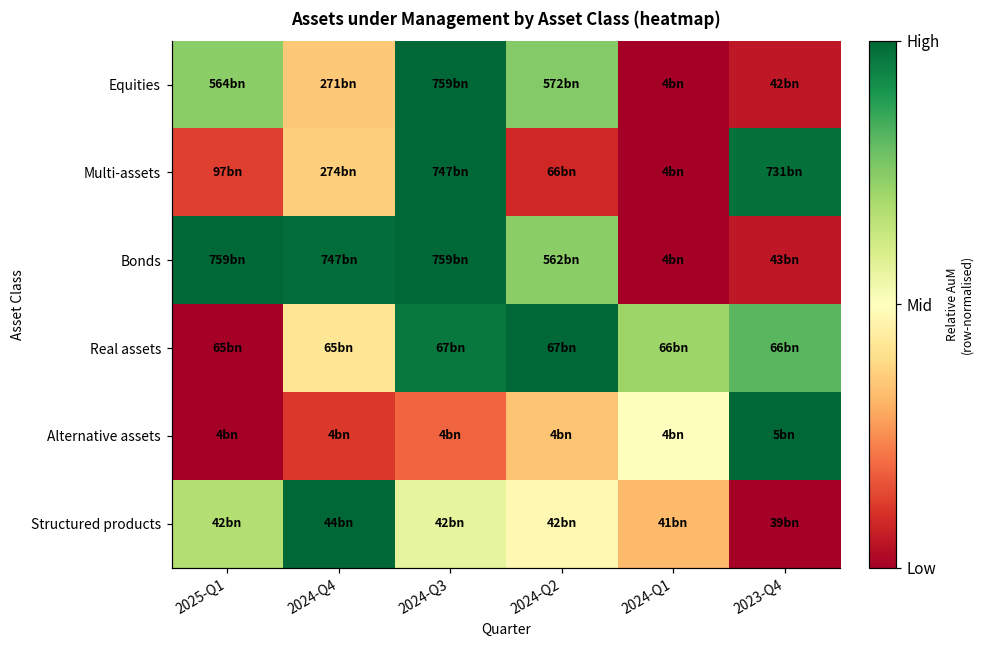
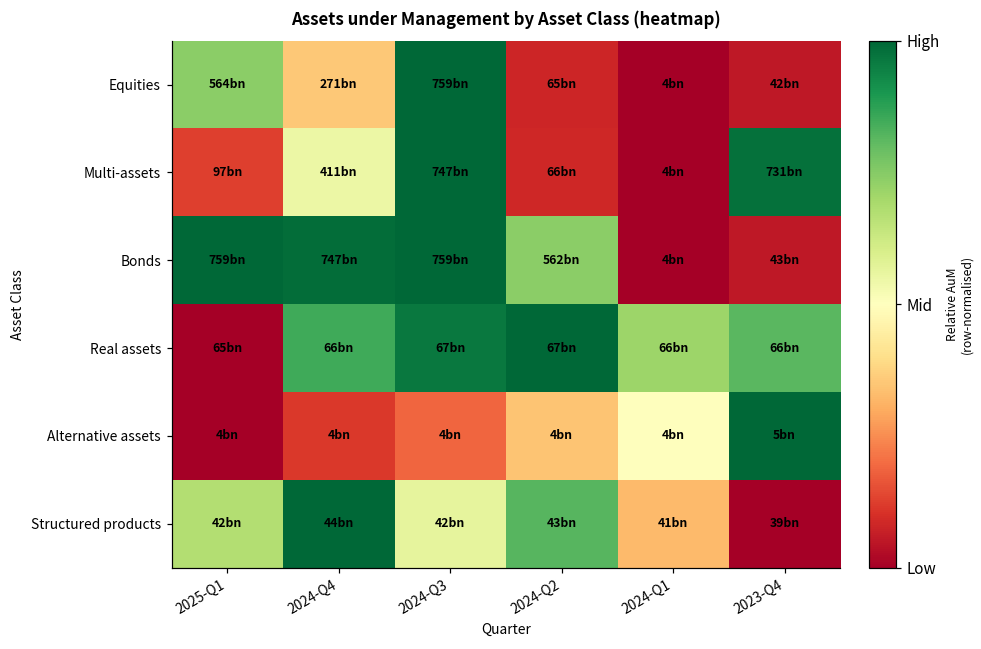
  {
    "Equities": {
      "2025-Q1": 564,
      "2024-Q4": 271,
      "2024-Q3": 759,
-     "2024-Q2": 572,
+     "2024-Q2": 65,
      "2024-Q1": 4,
      "2023-Q4": 42
    },
    "Multi-assets": {
      "2025-Q1": 97,
-     "2024-Q4": 274,
+     "2024-Q4": 411,
      "2024-Q3": 747,
      "2024-Q2": 66,
      "2024-Q1": 4,
      "2023-Q4": 731
    },
    "Bonds": {
      "2025-Q1": 759,
      "2024-Q4": 747,
      "2024-Q3": 759,
      "2024-Q2": 562,
      "2024-Q1": 4,
      "2023-Q4": 43
    },
    "Real assets": {
      "2025-Q1": 65,
-     "2024-Q4": 65,
+     "2024-Q4": 66,
      "2024-Q3": 67,
      "2024-Q2": 67,
      "2024-Q1": 66,
      "2023-Q4": 66
    },
    "Alternative assets": {
      "2025-Q1": 4,
      "2024-Q4": 4,
      "2024-Q3": 4,
      "2024-Q2": 4,
      "2024-Q1": 4,
      "2023-Q4": 5
    },
    "Structured products": {
      "2025-Q1": 42,
      "2024-Q4": 44,
      "2024-Q3": 42,
-     "2024-Q2": 42,
+     "2024-Q2": 43,
      "2024-Q1": 41,
      "2023-Q4": 39
    }
  }
